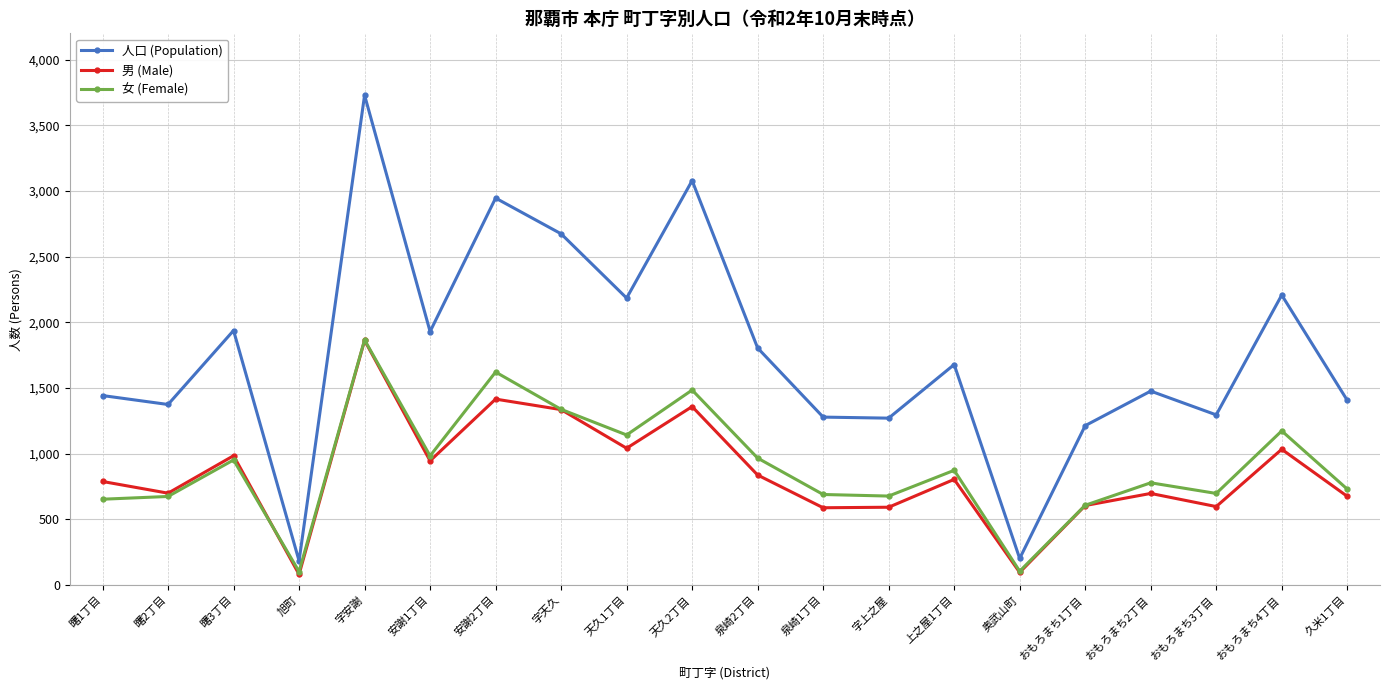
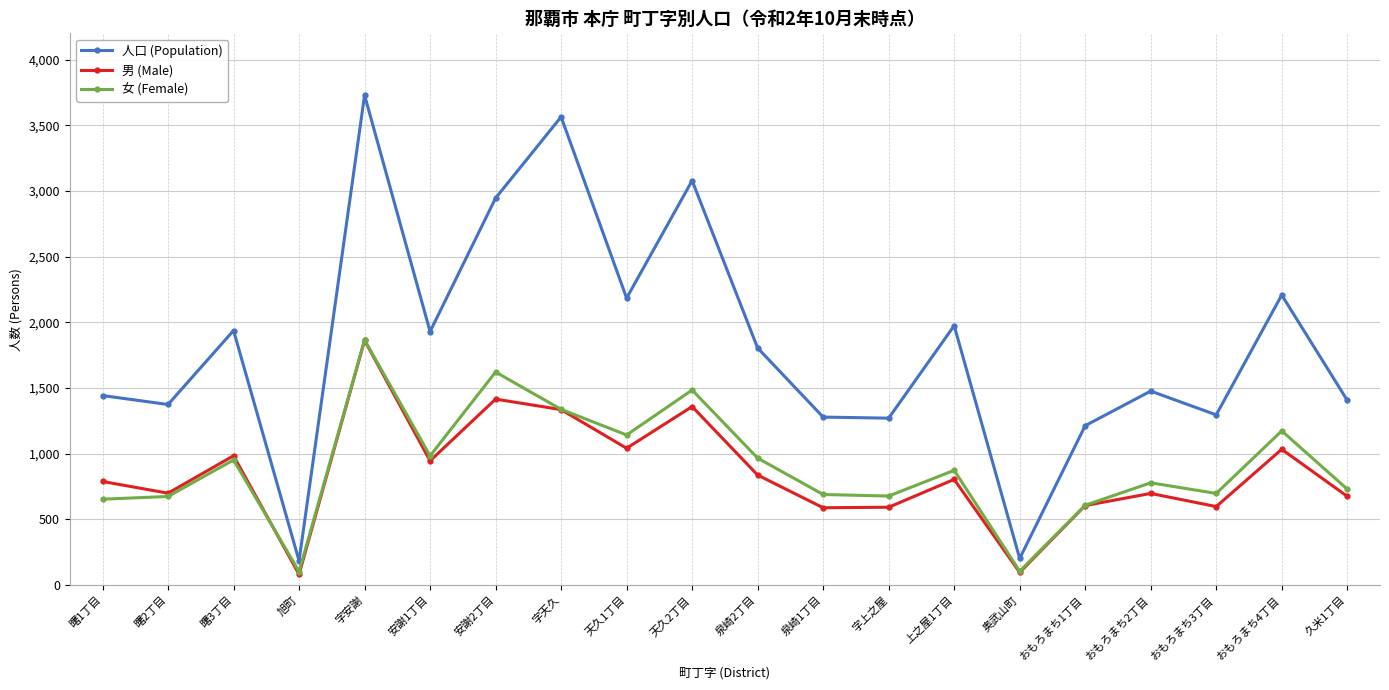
  {
    "人口 (Population)": {
      "曙1丁目": "1,440",
      "曙2丁目": "1,380",
      "曙3丁目": "1,940",
      "旭町": "190",
      "字安謝": "3,730",
      "安謝1丁目": "1,930",
      "安謝2丁目": "2,950",
-     "字天久": "2,670",
+     "字天久": "3,560",
      "天久1丁目": "2,190",
      "天久2丁目": "3,080",
      "泉崎2丁目": "1,810",
      "泉崎1丁目": "1,280",
      "字上之屋": "1,270",
-     "上之屋1丁目": "1,680",
+     "上之屋1丁目": "1,980",
      "奥武山町": "200",
      "おもろまち1丁目": "1,210",
      "おもろまち2丁目": "1,480",
      "おもろまち3丁目": "1,300",
      "おもろまち4丁目": "2,210",
      "久米1丁目": "1,410"
    },
    "男 (Male)": {
      "曙1丁目": "790",
      "曙2丁目": "700",
      "曙3丁目": "990",
      "旭町": "80",
      "安謝1丁目": "950",
      "安謝2丁目": "1,420",
      "天久1丁目": "1,040",
      "天久2丁目": "1,360",
      "泉崎2丁目": "840",
      "泉崎1丁目": "590",
      "字上之屋": "590",
      "上之屋1丁目": "810",
      "おもろまち2丁目": "700",
      "おもろまち3丁目": "600",
      "おもろまち4丁目": "1,030",
      "久米1丁目": "680"
    },
    "女 (Female)": {
      "曙1丁目": "650",
      "曙2丁目": "680",
      "曙3丁目": "950",
      "旭町": "100",
      "安謝1丁目": "980",
      "安謝2丁目": "1,620",
      "天久1丁目": "1,140",
      "天久2丁目": "1,490",
      "泉崎2丁目": "970",
      "泉崎1丁目": "690",
      "字上之屋": "680",
      "上之屋1丁目": "870",
      "おもろまち2丁目": "780",
      "おもろまち3丁目": "700",
      "おもろまち4丁目": "1,170",
      "久米1丁目": "730"
    }
  }
